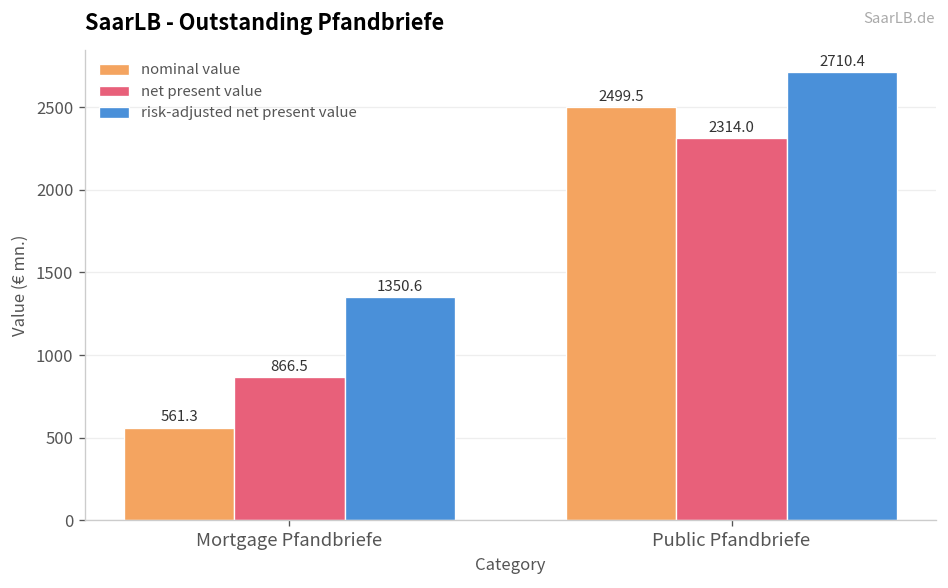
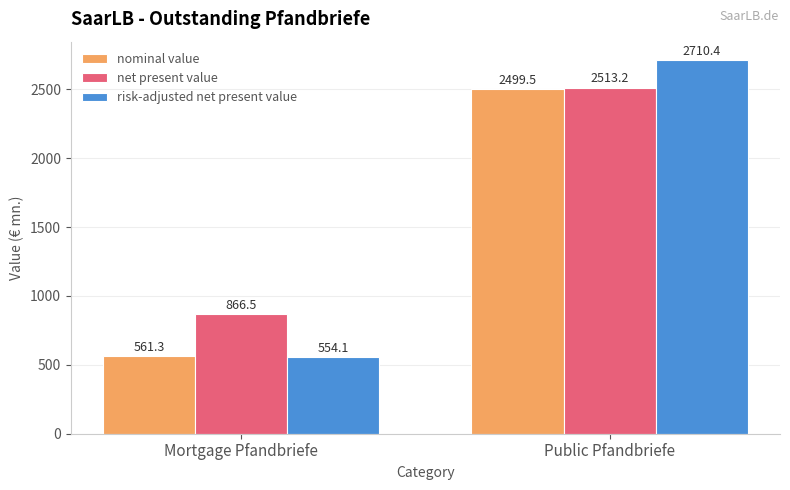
  {
    "nominal value": {
      "Mortgage Pfandbriefe": 561.3,
      "Public Pfandbriefe": 2499.5
    },
    "net present value": {
      "Mortgage Pfandbriefe": 866.5,
-     "Public Pfandbriefe": 2314.0
+     "Public Pfandbriefe": 2513.2
    },
    "risk-adjusted net present value": {
-     "Mortgage Pfandbriefe": 1350.6,
+     "Mortgage Pfandbriefe": 554.1,
      "Public Pfandbriefe": 2710.4
    }
  }
